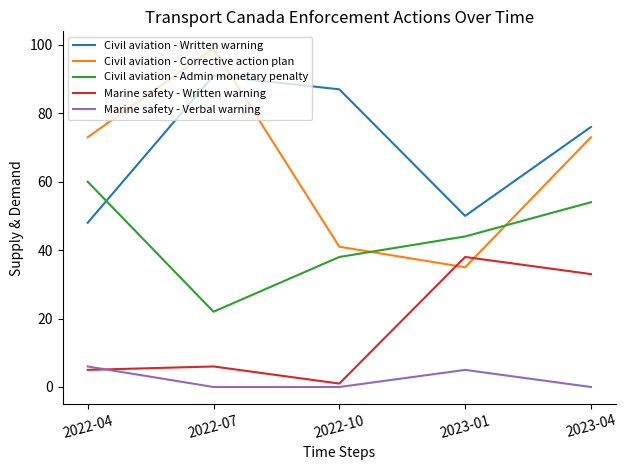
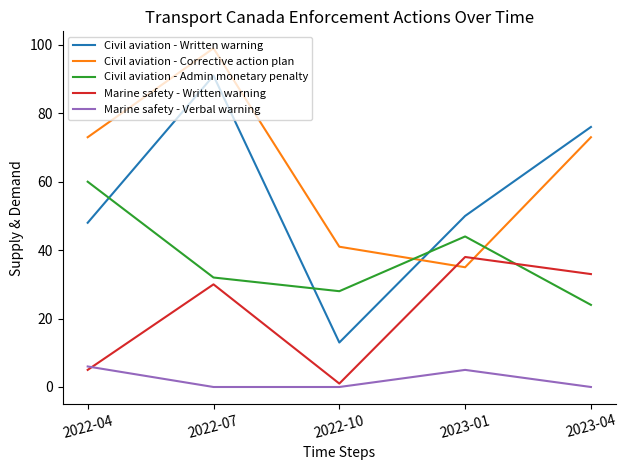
  {
    "Civil aviation - Written warning": {
      "2022-04": 48,
-     "2022-10": 87,
+     "2022-10": 13,
      "2023-01": 50,
      "2023-04": 76
    },
    "Civil aviation - Corrective action plan": {
      "2022-04": 73,
      "2022-10": 41,
      "2023-01": 35,
      "2023-04": 73
    },
    "Civil aviation - Admin monetary penalty": {
      "2022-04": 60,
-     "2022-07": 22,
-     "2022-10": 38,
+     "2022-07": 32,
+     "2022-10": 28,
      "2023-01": 44,
-     "2023-04": 54
+     "2023-04": 24
    },
    "Marine safety - Written warning": {
      "2022-04": 5,
-     "2022-07": 6,
+     "2022-07": 30,
      "2022-10": 1,
      "2023-01": 38,
      "2023-04": 33
    },
    "Marine safety - Verbal warning": {
      "2022-04": 6,
      "2022-07": 0,
      "2022-10": 0,
      "2023-01": 5,
      "2023-04": 0
    }
  }
